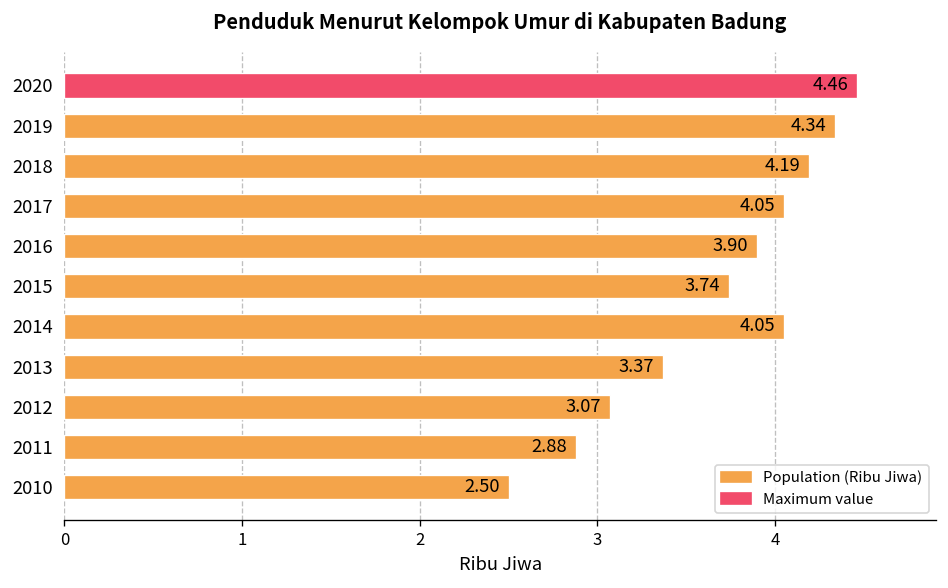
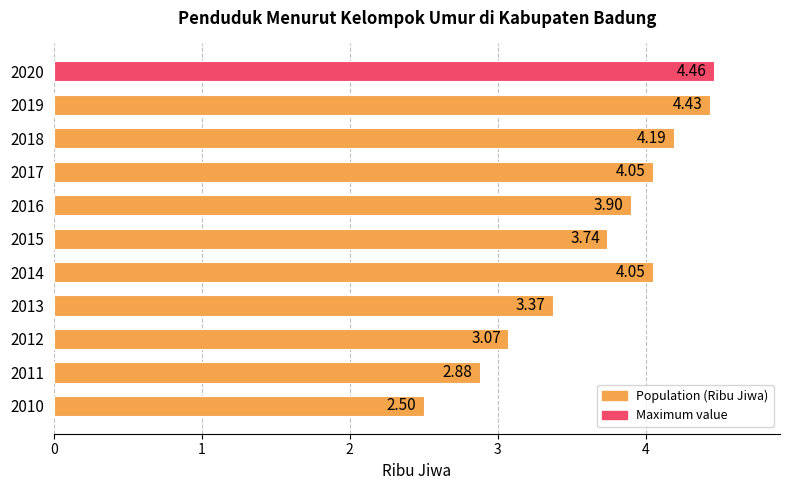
  {
    "2020": 4.46,
-   "2019": 4.34,
+   "2019": 4.43,
    "2018": 4.19,
    "2017": 4.05,
    "2016": 3.90,
    "2015": 3.74,
    "2014": 4.05,
    "2013": 3.37,
    "2012": 3.07,
    "2011": 2.88,
    "2010": 2.50
  }
